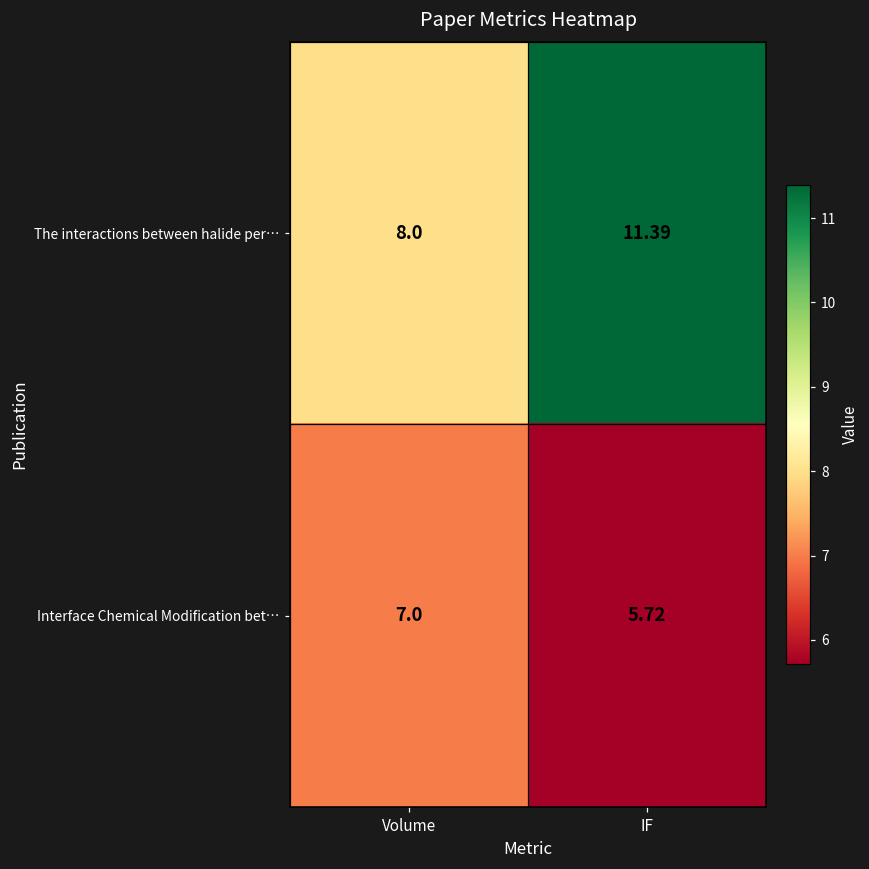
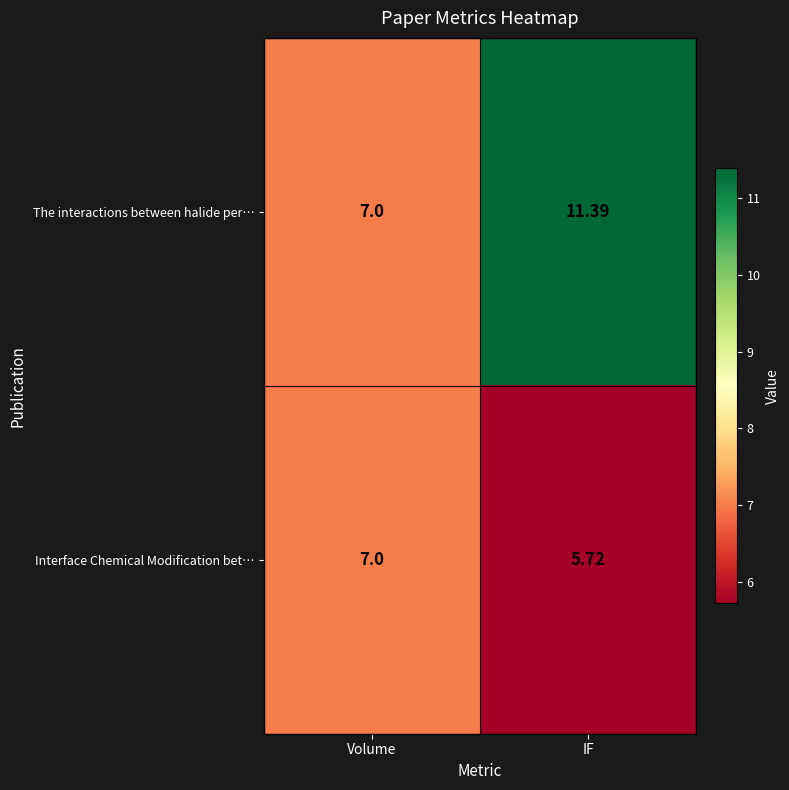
  {
    "The interactions between halide per…": {
-     "Volume": 8.0,
+     "Volume": 7.0,
      "IF": 11.39
    },
    "Interface Chemical Modification bet…": {
      "Volume": 7.0,
      "IF": 5.72
    }
  }
